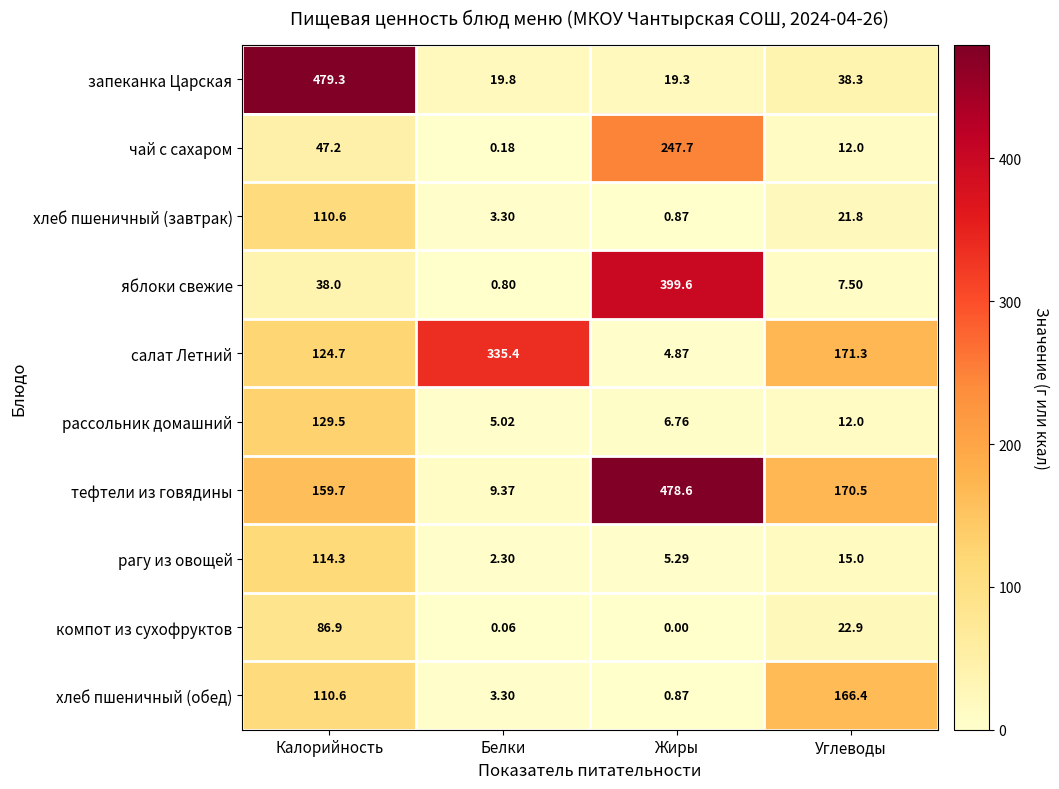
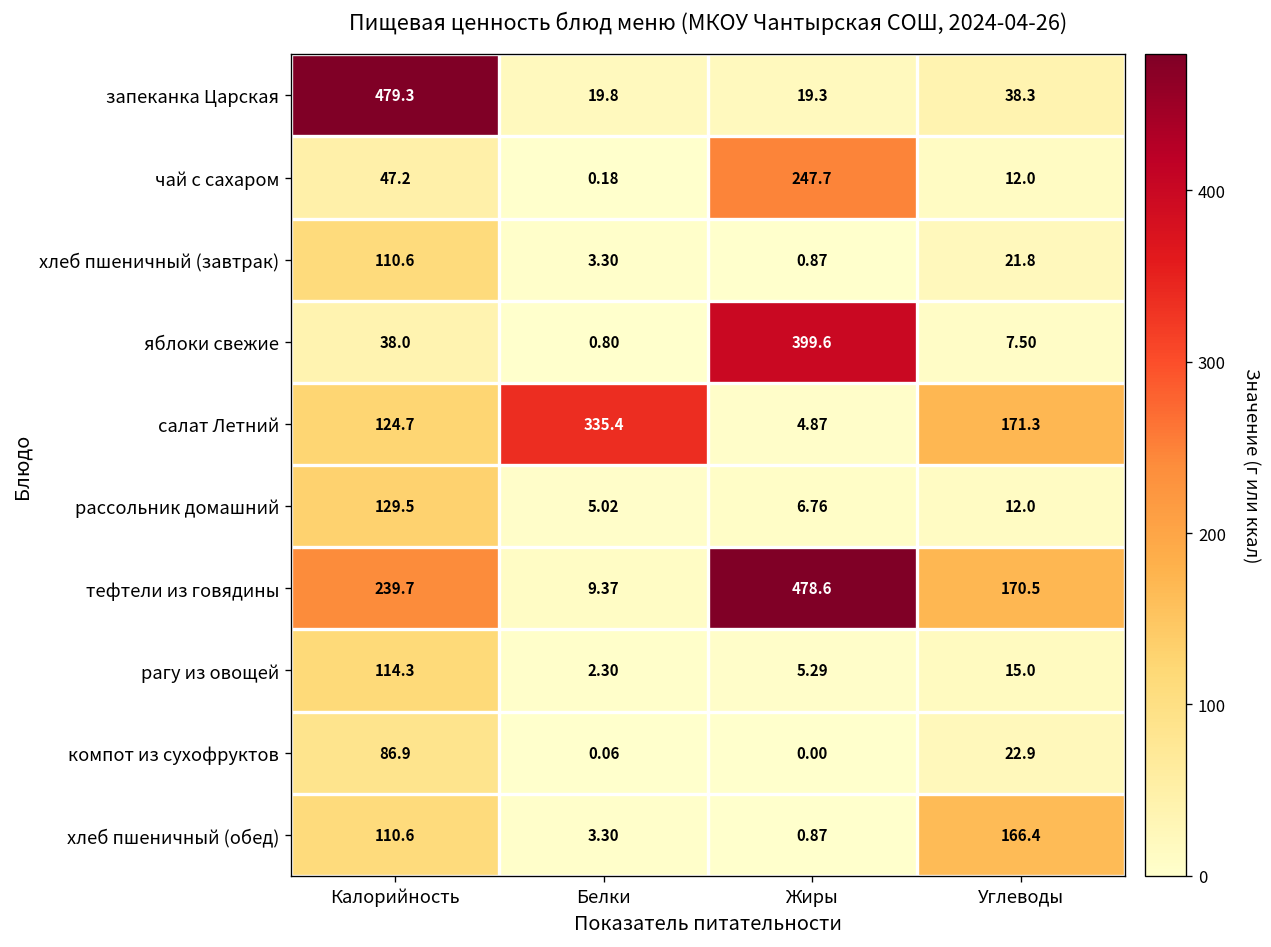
  {
    "запеканка Царская": {
      "Калорийность": 479.3,
      "Белки": 19.8,
      "Жиры": 19.3,
      "Углеводы": 38.3
    },
    "чай с сахаром": {
      "Калорийность": 47.2,
      "Белки": 0.18,
      "Жиры": 247.7,
      "Углеводы": 12.0
    },
    "хлеб пшеничный (завтрак)": {
      "Калорийность": 110.6,
      "Белки": 3.30,
      "Жиры": 0.87,
      "Углеводы": 21.8
    },
    "яблоки свежие": {
      "Калорийность": 38.0,
      "Белки": 0.80,
      "Жиры": 399.6,
      "Углеводы": 7.50
    },
    "салат Летний": {
      "Калорийность": 124.7,
      "Белки": 335.4,
      "Жиры": 4.87,
      "Углеводы": 171.3
    },
    "рассольник домашний": {
      "Калорийность": 129.5,
      "Белки": 5.02,
      "Жиры": 6.76,
      "Углеводы": 12.0
    },
    "тефтели из говядины": {
-     "Калорийность": 159.7,
+     "Калорийность": 239.7,
      "Белки": 9.37,
      "Жиры": 478.6,
      "Углеводы": 170.5
    },
    "рагу из овощей": {
      "Калорийность": 114.3,
      "Белки": 2.30,
      "Жиры": 5.29,
      "Углеводы": 15.0
    },
    "компот из сухофруктов": {
      "Калорийность": 86.9,
      "Белки": 0.06,
      "Жиры": 0.00,
      "Углеводы": 22.9
    },
    "хлеб пшеничный (обед)": {
      "Калорийность": 110.6,
      "Белки": 3.30,
      "Жиры": 0.87,
      "Углеводы": 166.4
    }
  }
